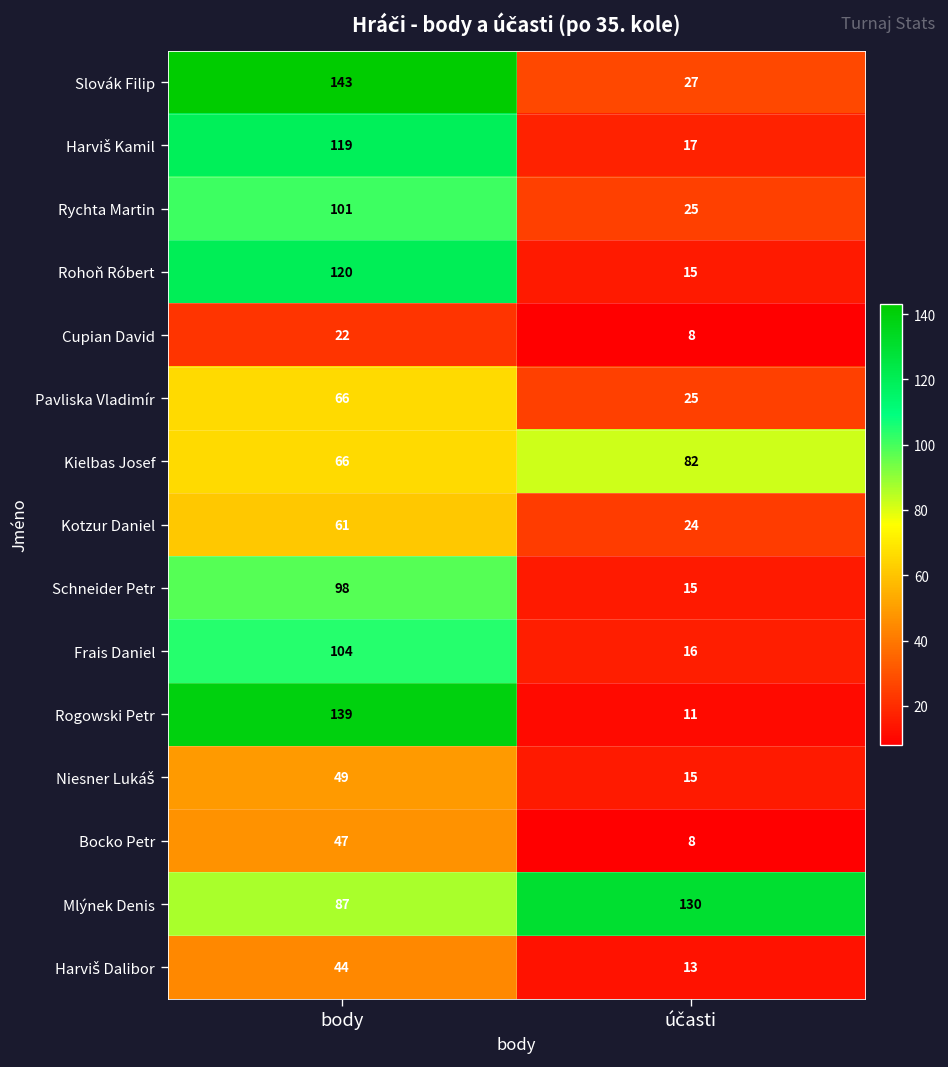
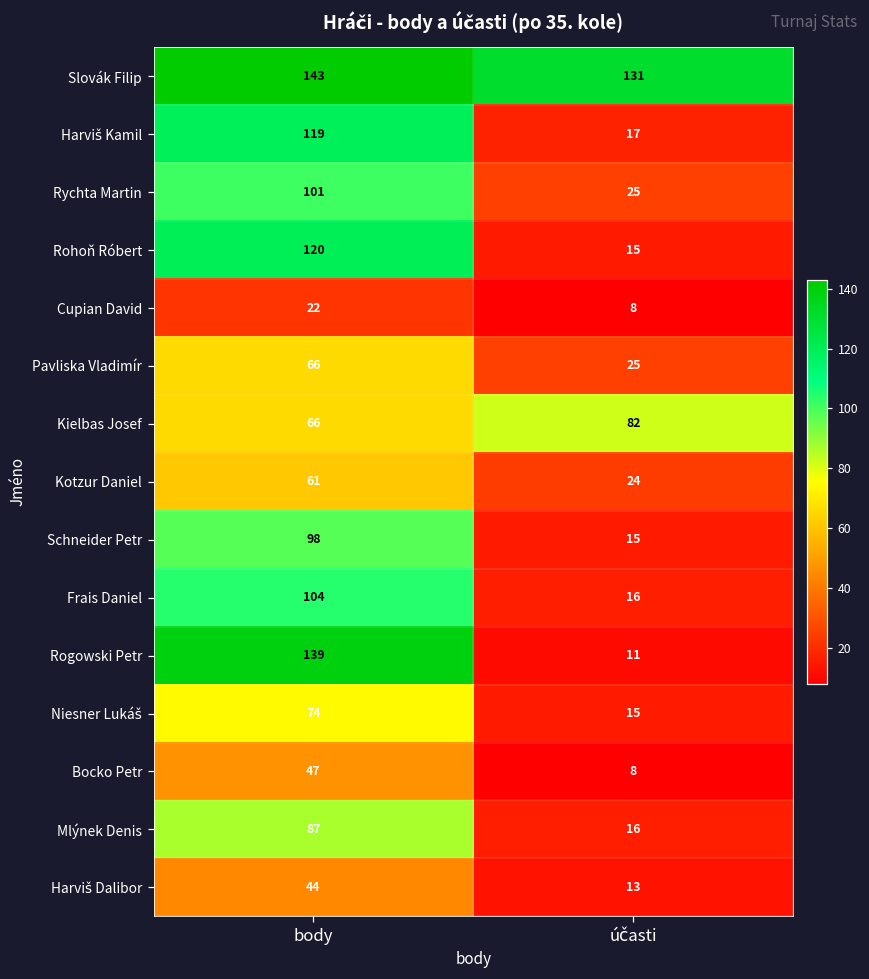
  {
    "Slovák Filip": {
      "body": 143,
-     "účasti": 27
+     "účasti": 131
    },
    "Harviš Kamil": {
      "body": 119,
      "účasti": 17
    },
    "Rychta Martin": {
      "body": 101,
      "účasti": 25
    },
    "Rohoň Róbert": {
      "body": 120,
      "účasti": 15
    },
    "Cupian David": {
      "body": 22,
      "účasti": 8
    },
    "Pavliska Vladimír": {
      "body": 66,
      "účasti": 25
    },
    "Kielbas Josef": {
      "body": 66,
      "účasti": 82
    },
    "Kotzur Daniel": {
      "body": 61,
      "účasti": 24
    },
    "Schneider Petr": {
      "body": 98,
      "účasti": 15
    },
    "Frais Daniel": {
      "body": 104,
      "účasti": 16
    },
    "Rogowski Petr": {
      "body": 139,
      "účasti": 11
    },
    "Niesner Lukáš": {
-     "body": 49,
+     "body": 74,
      "účasti": 15
    },
    "Bocko Petr": {
      "body": 47,
      "účasti": 8
    },
    "Mlýnek Denis": {
      "body": 87,
-     "účasti": 130
+     "účasti": 16
    },
    "Harviš Dalibor": {
      "body": 44,
      "účasti": 13
    }
  }
